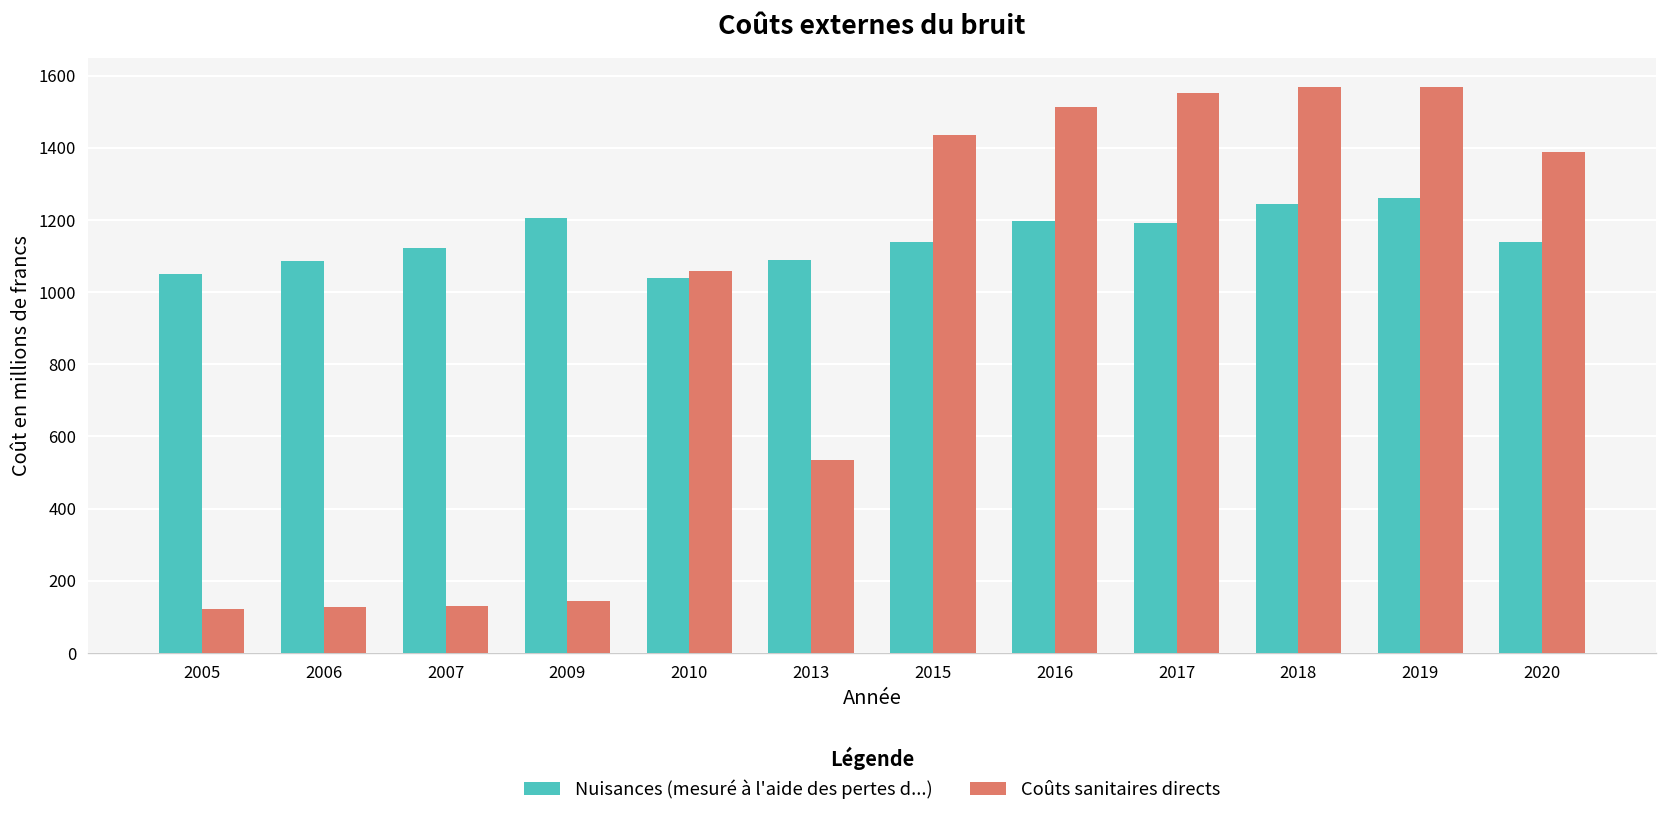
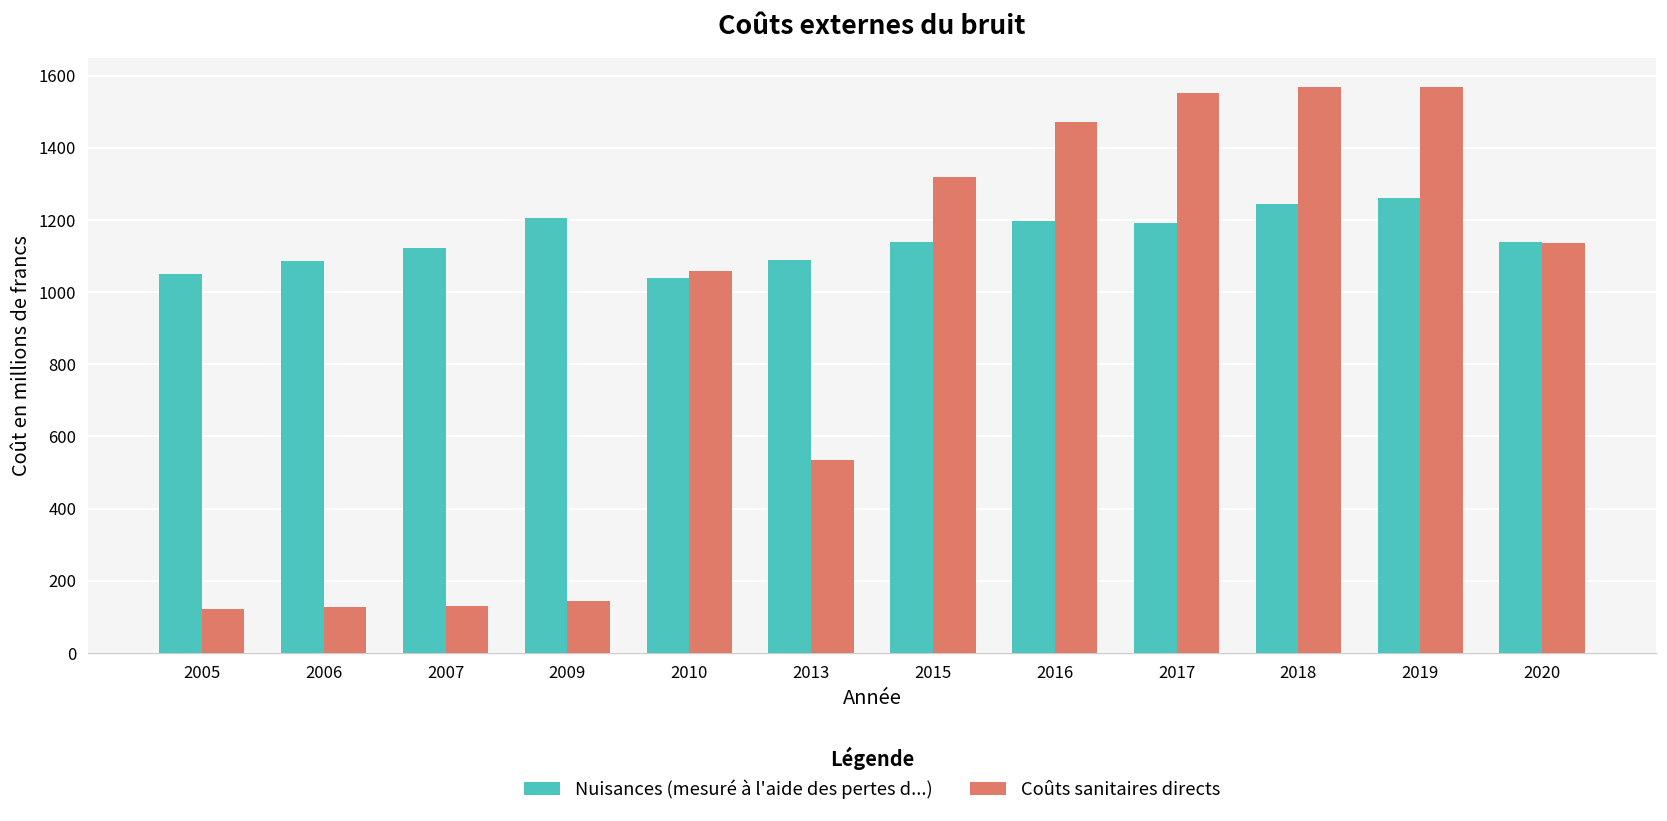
  {
    "Nuisances (mesuré à l'aide des pertes d...)": {
      "2005": 1050,
      "2006": 1090,
      "2007": 1120,
      "2009": 1200,
      "2010": 1040,
      "2013": 1090,
      "2015": 1140,
      "2016": 1200,
      "2017": 1190,
      "2018": 1250,
      "2019": 1260,
      "2020": 1140
    },
    "Coûts sanitaires directs": {
      "2005": 120,
      "2006": 130,
      "2007": 130,
      "2009": 140,
      "2010": 1060,
      "2013": 540,
-     "2015": 1440,
-     "2016": 1510,
+     "2015": 1320,
+     "2016": 1470,
      "2017": 1550,
      "2018": 1570,
      "2019": 1570,
-     "2020": 1390
+     "2020": 1140
    }
  }
